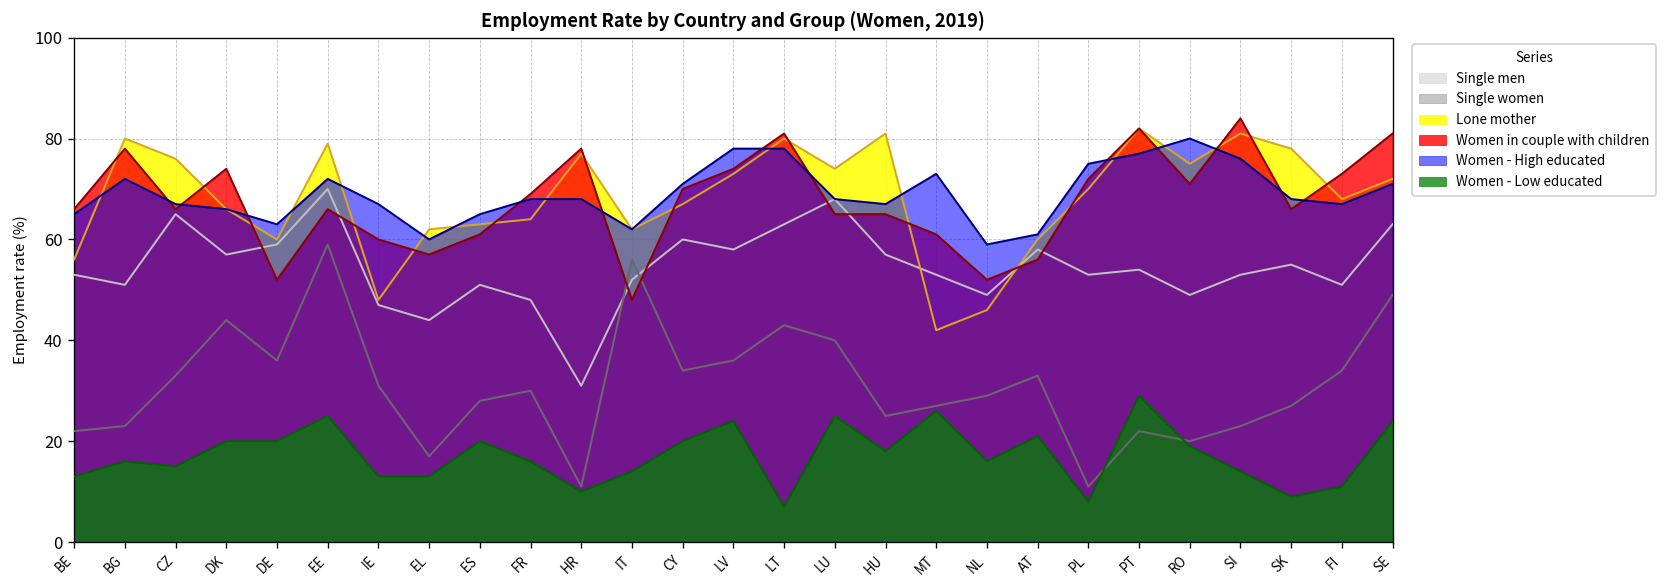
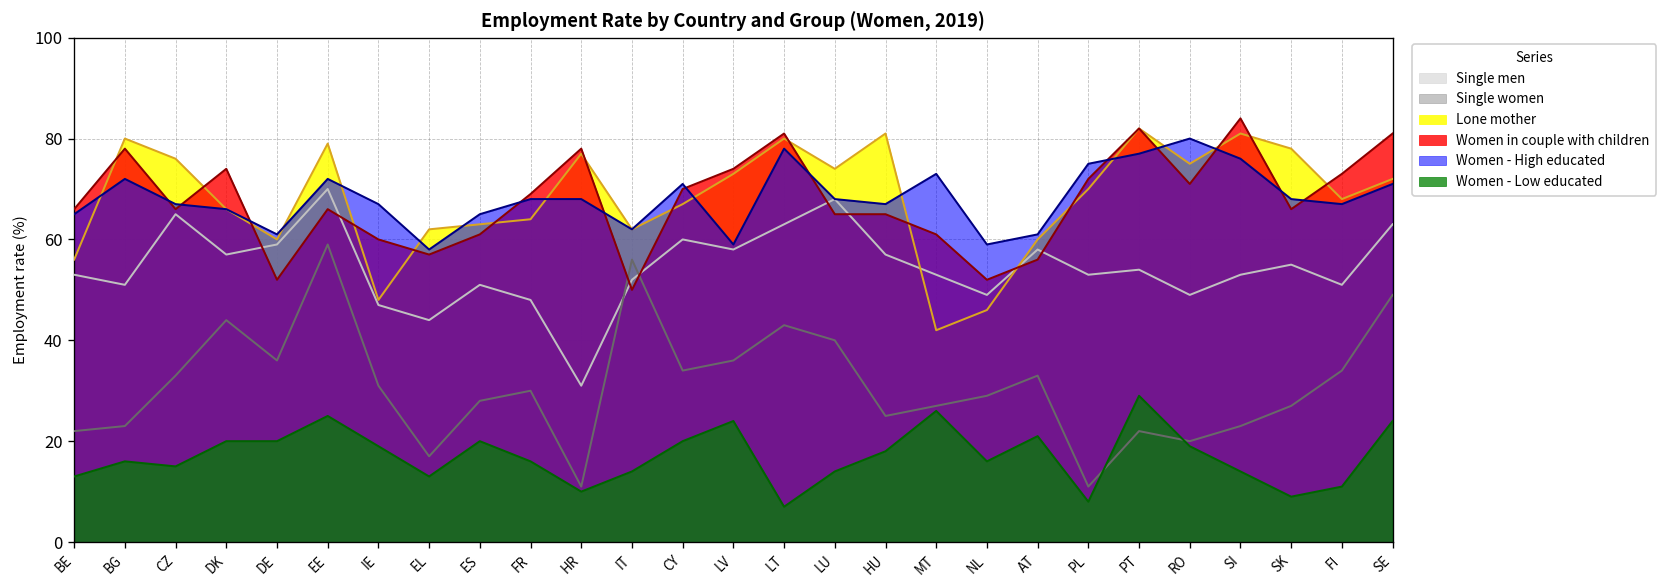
  {
    "Single men": {
      "BE": 53,
      "BG": 51,
      "CZ": 65,
      "DK": 57,
      "DE": 59,
      "EE": 70,
      "IE": 47,
      "EL": 44,
      "ES": 51,
      "FR": 48,
      "HR": 31,
      "IT": 52,
      "CY": 60,
      "LV": 58,
      "LT": 63,
      "HU": 57,
      "MT": 53,
      "NL": 49,
      "AT": 58,
      "PL": 53,
      "PT": 54,
      "RO": 49,
      "SI": 53,
      "SK": 55,
      "FI": 51,
      "SE": 63
    },
    "Single women": {
      "BE": 22,
      "BG": 23,
      "CZ": 33,
      "DK": 44,
      "DE": 36,
      "EE": 59,
      "IE": 31,
      "EL": 17,
      "ES": 28,
      "FR": 30,
      "HR": 11,
      "IT": 56,
      "CY": 34,
      "LV": 36,
      "LT": 43,
      "LU": 40,
      "HU": 25,
      "MT": 27,
      "NL": 29,
      "AT": 33,
      "PL": 11,
      "PT": 22,
      "RO": 20,
      "SI": 23,
      "SK": 27,
      "FI": 34,
      "SE": 49
    },
    "Lone mother": {
      "BE": 56,
      "BG": 80,
      "CZ": 76,
      "DE": 60,
      "EE": 79,
      "IE": 48,
      "EL": 62,
      "ES": 63,
      "FR": 64,
      "HR": 77,
      "CY": 67,
      "LV": 73,
      "LT": 80,
      "LU": 74,
      "HU": 81,
      "MT": 42,
      "NL": 46,
      "AT": 60,
      "PL": 70,
      "RO": 75,
      "SI": 81,
      "SK": 78,
      "FI": 68,
      "SE": 72
    },
    "Women in couple with children": {
      "BE": 66,
      "BG": 78,
      "CZ": 66,
      "DK": 74,
      "DE": 52,
      "EE": 66,
      "IE": 60,
      "EL": 57,
      "ES": 61,
      "FR": 69,
      "HR": 78,
-     "IT": 48,
+     "IT": 50,
      "CY": 70,
      "LV": 74,
      "LT": 81,
      "LU": 65,
      "HU": 65,
      "MT": 61,
      "NL": 52,
      "AT": 56,
      "PL": 72,
      "RO": 71,
      "SI": 84,
      "SK": 66,
      "FI": 73,
      "SE": 81
    },
    "Women - High educated": {
      "BE": 65,
      "BG": 72,
      "CZ": 67,
-     "DE": 63,
+     "DE": 61,
      "EE": 72,
      "IE": 67,
-     "EL": 60,
+     "EL": 58,
      "ES": 65,
      "FR": 68,
      "HR": 68,
      "CY": 71,
-     "LV": 78,
+     "LV": 59,
      "LT": 78,
      "HU": 67,
      "MT": 73,
      "NL": 59,
      "AT": 61,
      "PL": 75,
      "PT": 77,
      "RO": 80,
      "SI": 76,
      "SK": 68,
      "FI": 67,
      "SE": 71
    },
    "Women - Low educated": {
      "BE": 13,
      "BG": 16,
      "CZ": 15,
      "DK": 20,
      "DE": 20,
      "EE": 25,
-     "IE": 13,
+     "IE": 19,
      "EL": 13,
      "ES": 20,
      "FR": 16,
      "HR": 10,
      "IT": 14,
      "CY": 20,
      "LV": 24,
      "LT": 7,
-     "LU": 25,
+     "LU": 14,
      "HU": 18,
      "MT": 26,
      "NL": 16,
      "AT": 21,
      "PL": 8,
      "PT": 29,
      "RO": 19,
      "SI": 14,
      "SK": 9,
      "FI": 11,
      "SE": 24
    }
  }
